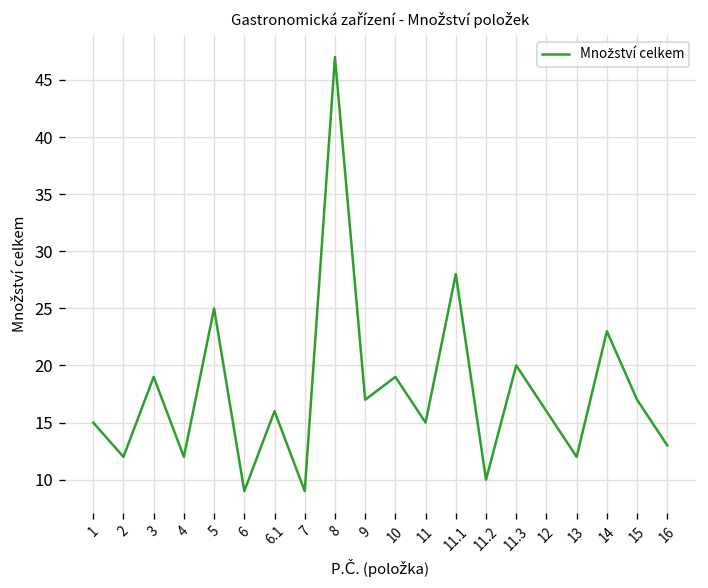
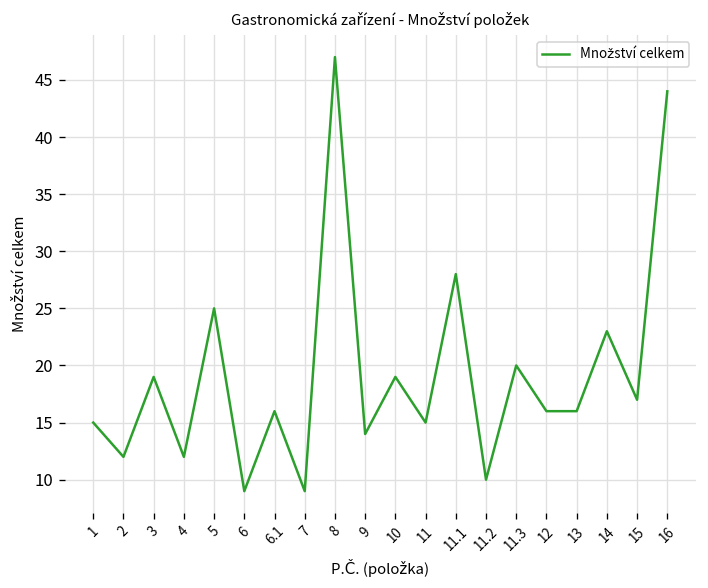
  {
    "1": 15,
    "2": 12,
    "3": 19,
    "4": 12,
    "5": 25,
    "6": 9,
    "6.1": 16,
    "7": 9,
    "8": 47,
-   "9": 17,
+   "9": 14,
    "10": 19,
    "11": 15,
    "11.1": 28,
    "11.2": 10,
    "11.3": 20,
    "12": 16,
-   "13": 12,
+   "13": 16,
    "14": 23,
    "15": 17,
-   "16": 13
+   "16": 44
  }
